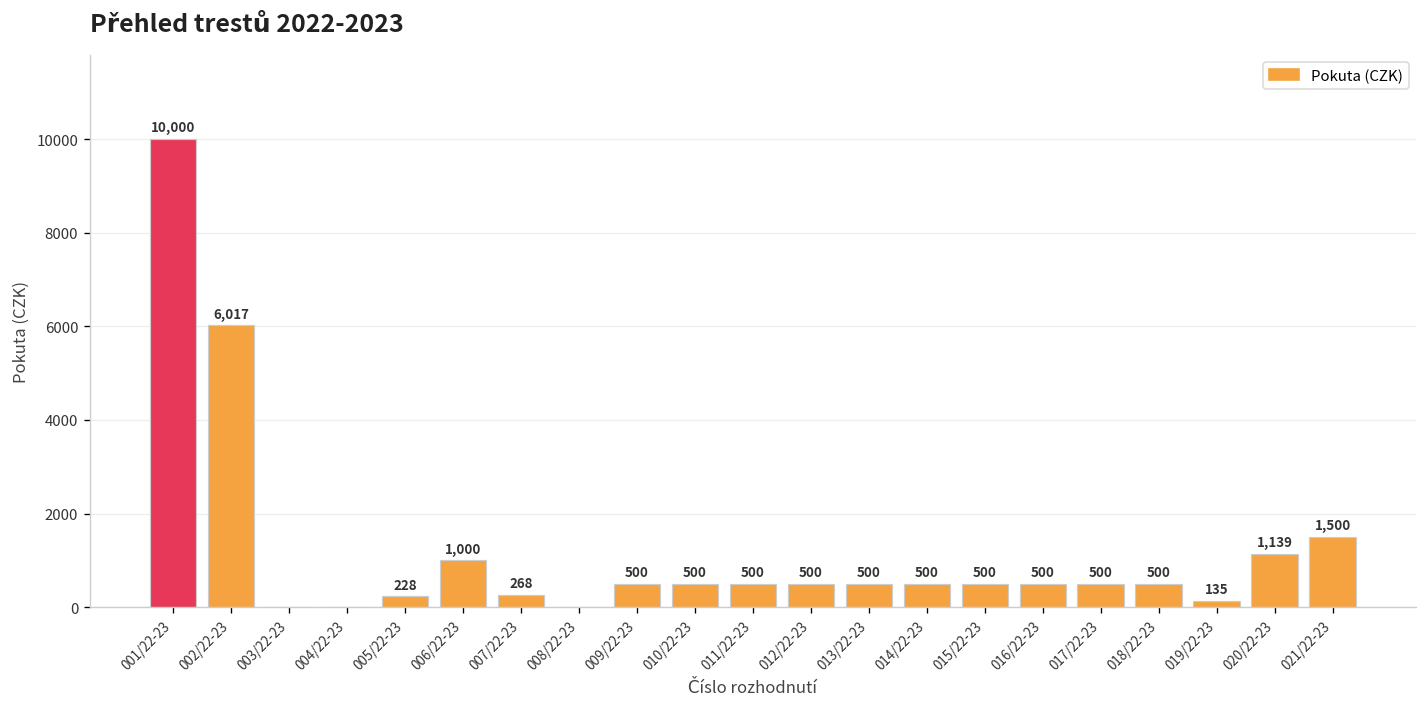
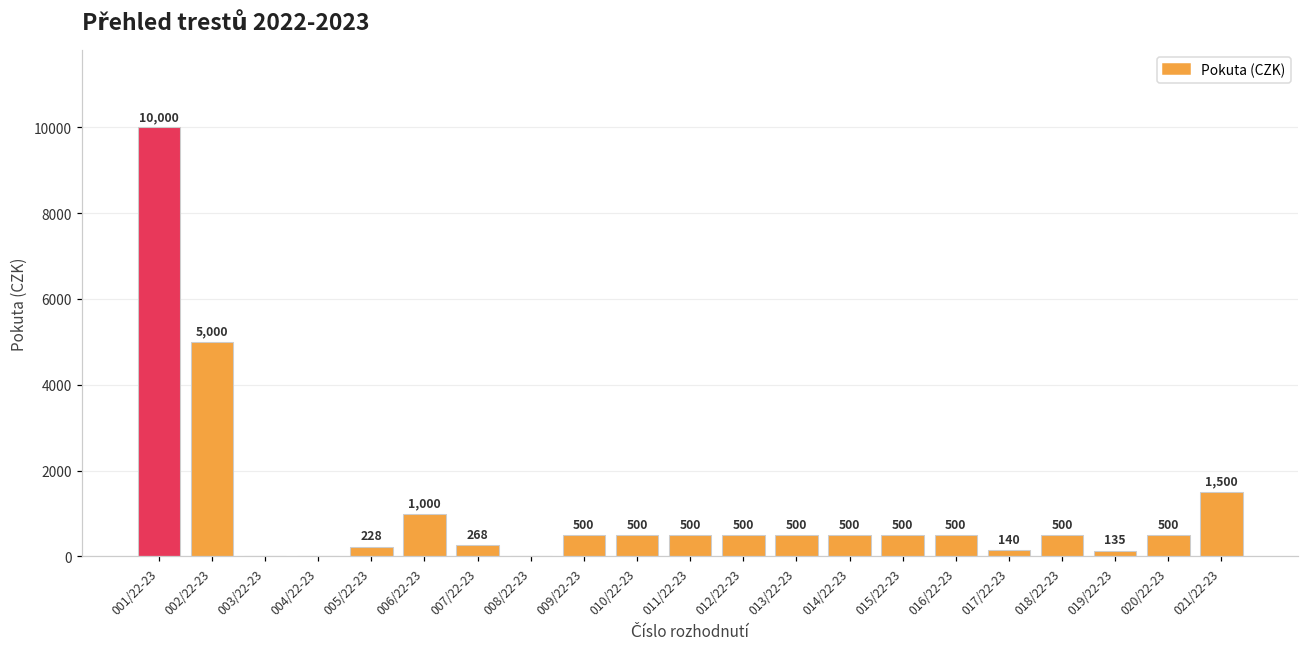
  {
    "001/22-23": "10,000",
-   "002/22-23": "6,017",
+   "002/22-23": "5,000",
    "005/22-23": "228",
    "006/22-23": "1,000",
    "007/22-23": "268",
    "009/22-23": "500",
    "010/22-23": "500",
    "011/22-23": "500",
    "012/22-23": "500",
    "013/22-23": "500",
    "014/22-23": "500",
    "015/22-23": "500",
    "016/22-23": "500",
-   "017/22-23": "500",
+   "017/22-23": "140",
    "018/22-23": "500",
    "019/22-23": "135",
-   "020/22-23": "1,139",
+   "020/22-23": "500",
    "021/22-23": "1,500"
  }
